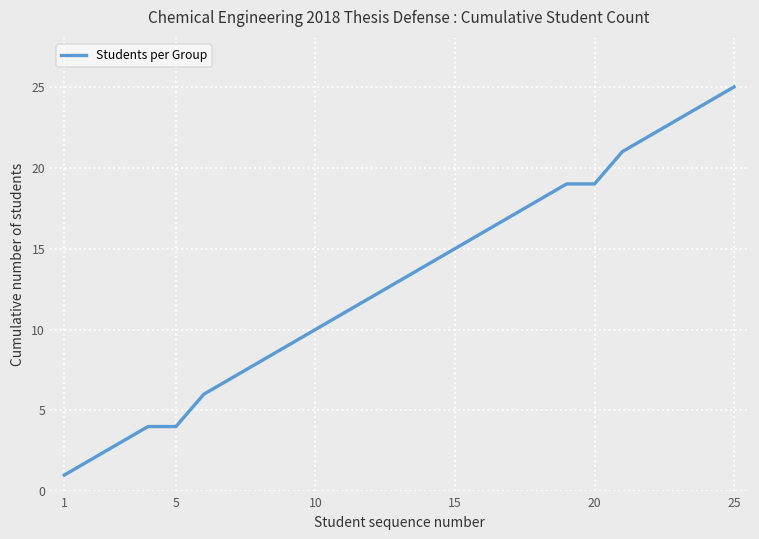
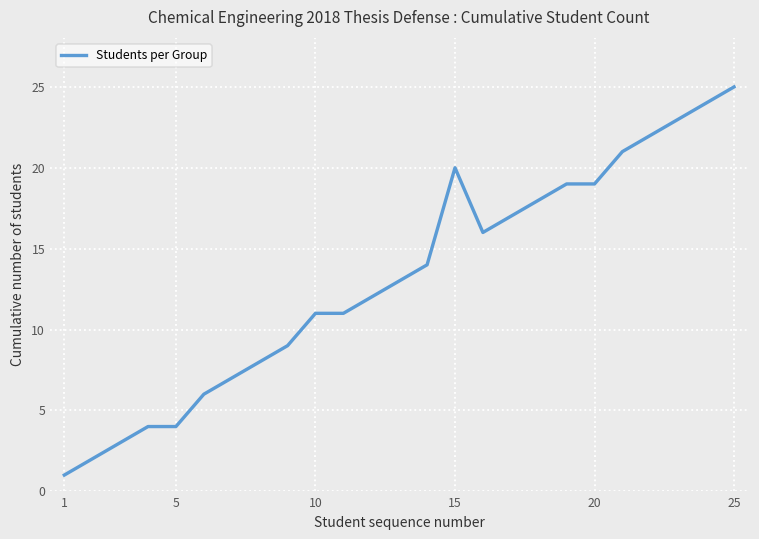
  {
    "1": 1,
    "5": 4,
-   "10": 10,
-   "15": 15,
+   "10": 11,
+   "15": 20,
    "20": 19,
    "25": 25
  }
